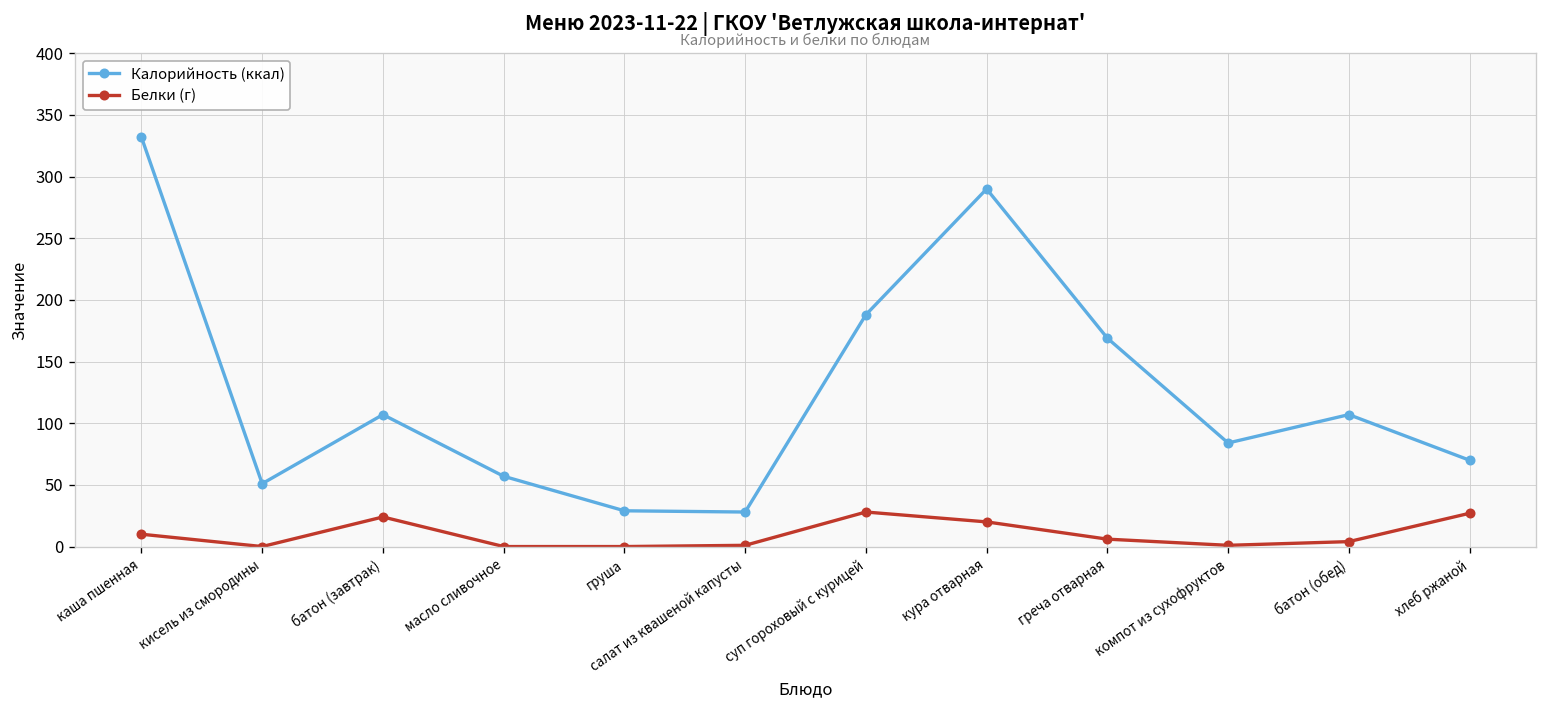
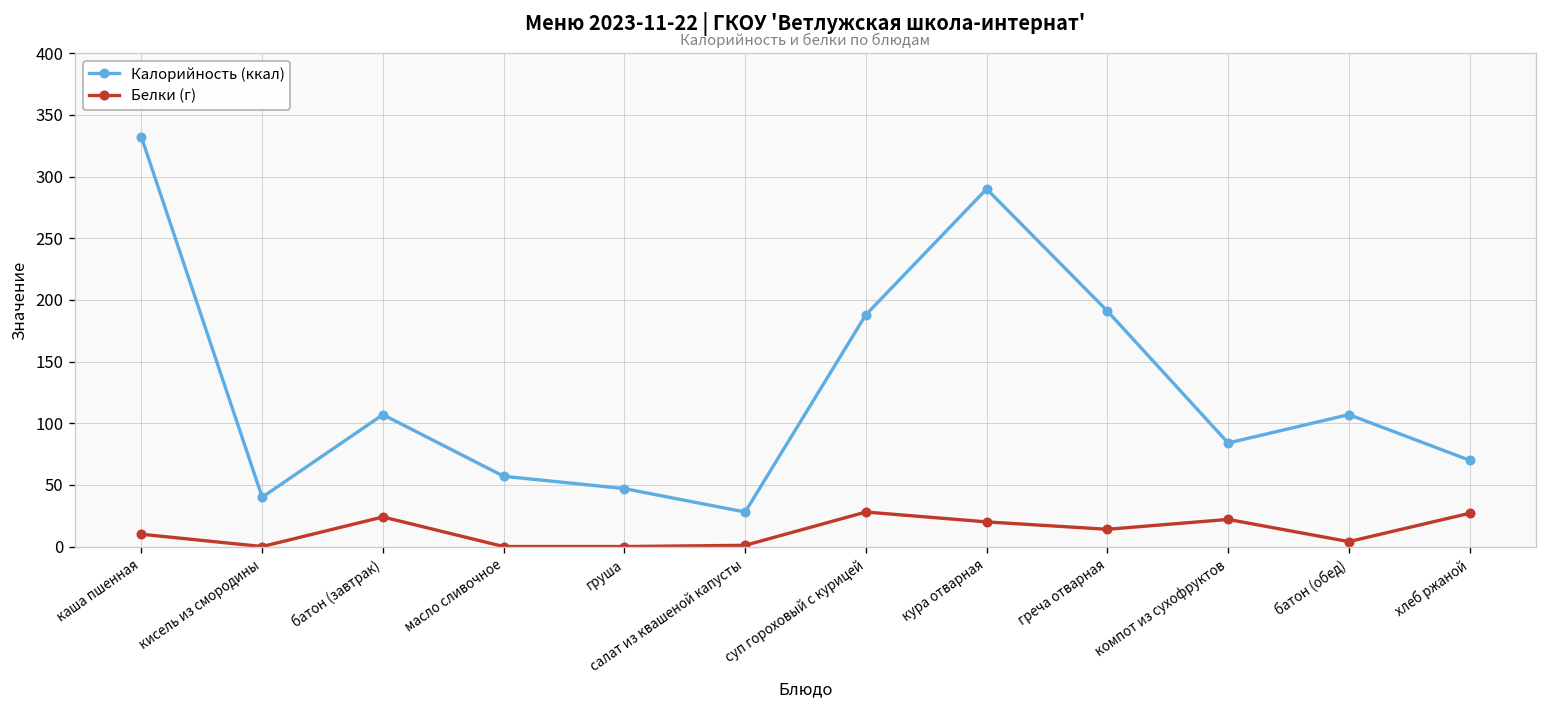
  {
    "Калорийность (ккал)": {
      "каша пшенная": 332,
-     "кисель из смородины": 51,
+     "кисель из смородины": 40,
      "батон (завтрак)": 107,
      "масло сливочное": 57,
-     "груша": 29,
+     "груша": 47,
      "салат из квашеной капусты": 28,
      "суп гороховый с курицей": 188,
      "кура отварная": 290,
-     "греча отварная": 169,
+     "греча отварная": 191,
      "компот из сухофруктов": 84,
      "батон (обед)": 107,
      "хлеб ржаной": 70
    },
    "Белки (г)": {
      "каша пшенная": 10,
      "кисель из смородины": 0,
      "батон (завтрак)": 24,
      "масло сливочное": 0,
      "груша": 0,
      "салат из квашеной капусты": 1,
      "суп гороховый с курицей": 28,
      "кура отварная": 20,
-     "греча отварная": 6,
-     "компот из сухофруктов": 1,
+     "греча отварная": 14,
+     "компот из сухофруктов": 22,
      "батон (обед)": 4,
      "хлеб ржаной": 27
    }
  }
